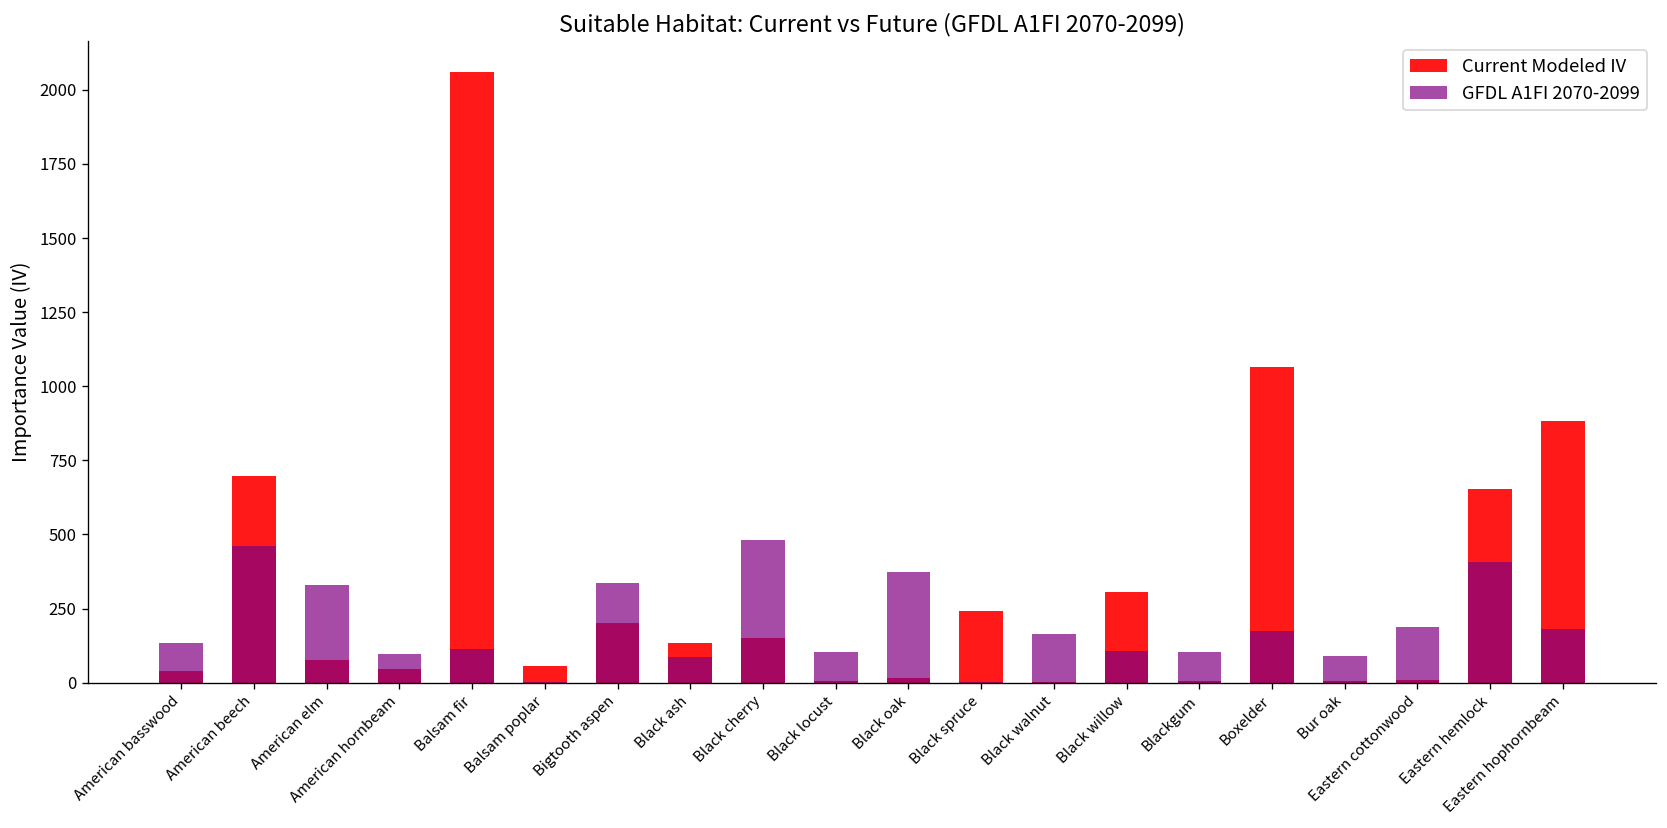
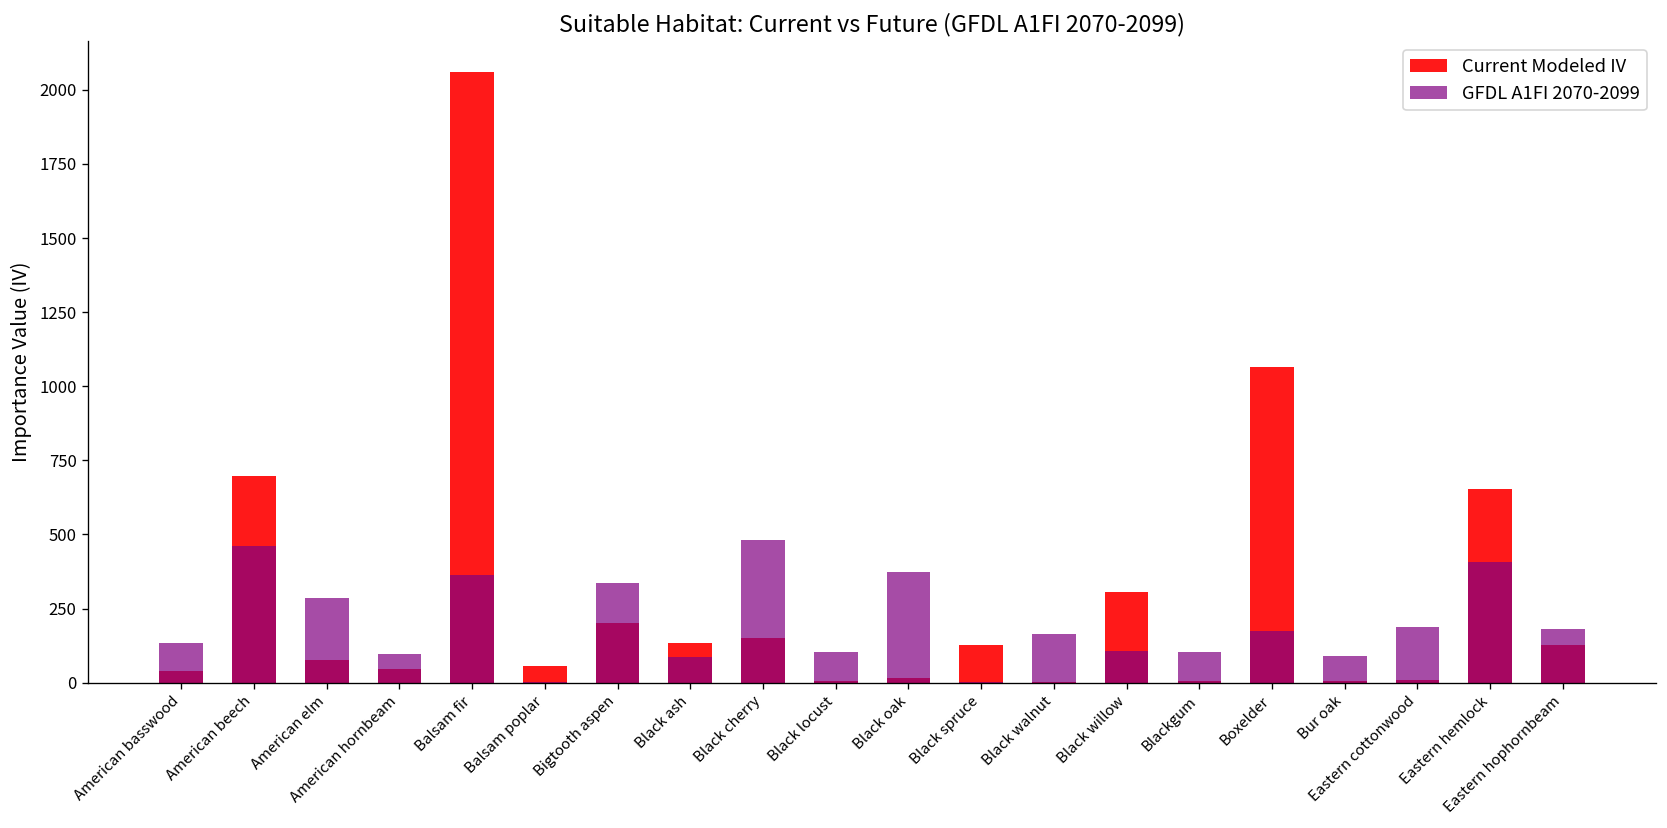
  {
    "Current Modeled IV": {
      "American beech": 700,
      "Balsam fir": 2060,
      "Balsam poplar": 60,
      "Black ash": 130,
-     "Black spruce": 240,
+     "Black spruce": 130,
      "Black willow": 310,
      "Boxelder": 1060,
      "Eastern hemlock": 650,
-     "Eastern hophornbeam": 880
+     "Eastern hophornbeam": 130
    },
    "GFDL A1FI 2070-2099": {
      "American basswood": 130,
-     "American elm": 330,
+     "American elm": 290,
      "American hornbeam": 100,
-     "Balsam fir": 110,
+     "Balsam fir": 360,
      "Bigtooth aspen": 340,
      "Black cherry": 480,
      "Black locust": 100,
      "Black oak": 370,
      "Black walnut": 170,
      "Blackgum": 100,
      "Bur oak": 90,
      "Eastern cottonwood": 190
    }
  }
